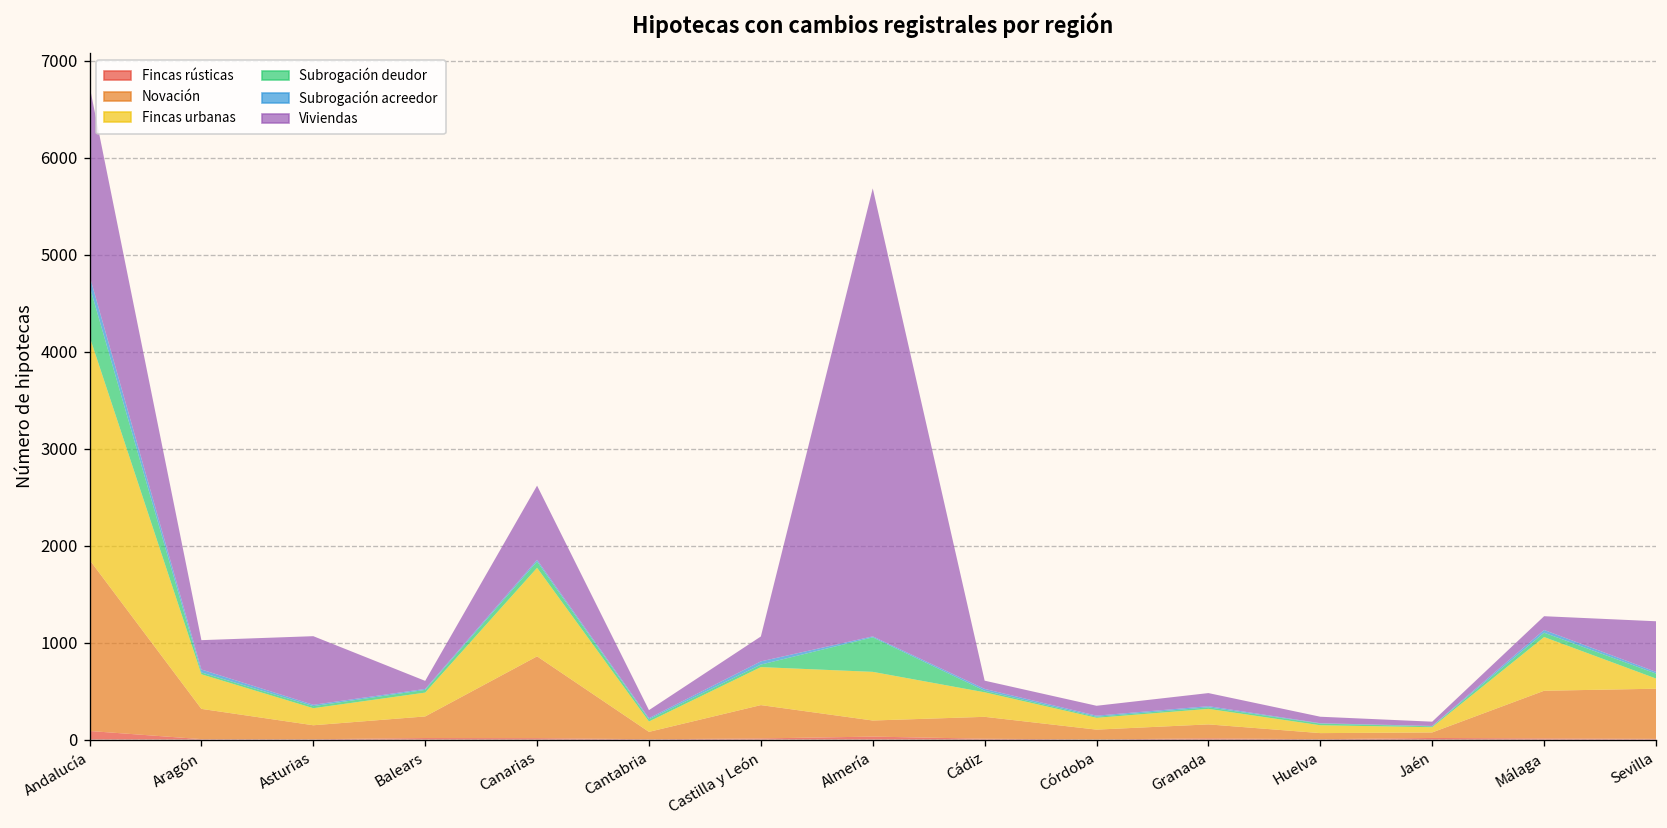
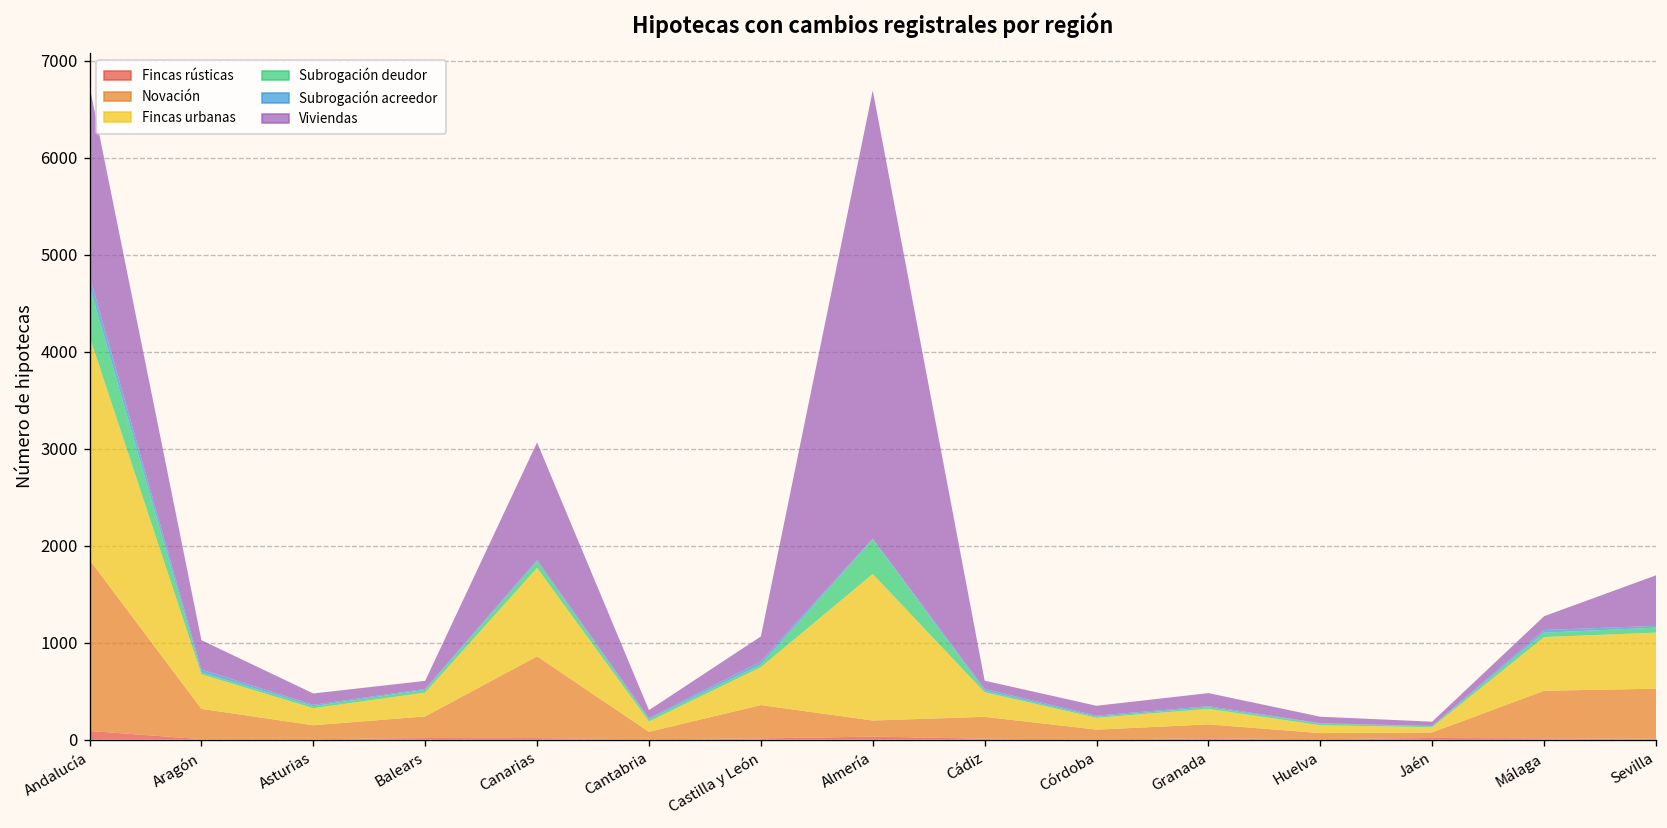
  {
    "Fincas urbanas": {
      "Andalucía": 2300,
      "Canarias": 900,
-     "Almería": 500,
+     "Almería": 1500,
      "Málaga": 600,
-     "Sevilla": 100
+     "Sevilla": 600
    },
    "Subrogación deudor": {
      "Andalucía": 500
    },
    "Subrogación acreedor": {
      "Andalucía": 100,
      "Castilla y León": 0
    },
    "Viviendas": {
      "Andalucía": 2000,
      "Aragón": 300,
-     "Asturias": 700,
+     "Asturias": 100,
      "Balears": 100,
-     "Canarias": 800,
+     "Canarias": 1200,
      "Cantabria": 100,
      "Castilla y León": 300,
      "Almería": 4600,
      "Cádiz": 100,
      "Córdoba": 100,
      "Granada": 100,
      "Huelva": 100,
      "Jaén": 0,
      "Málaga": 100,
      "Sevilla": 500
    }
  }
